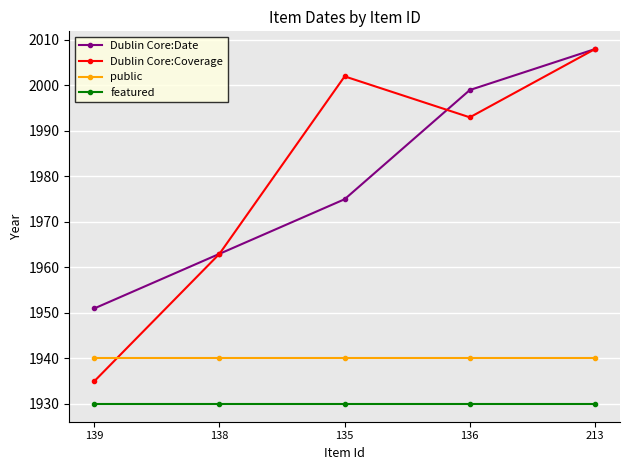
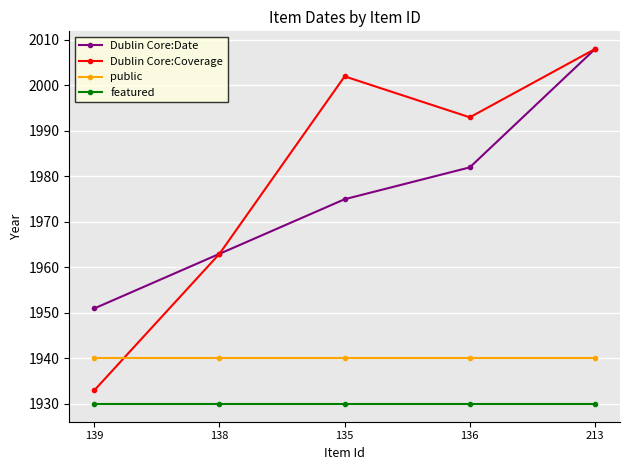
  {
    "Dublin Core:Date": {
      "139": 1951,
      "135": 1975,
-     "136": 1999
+     "136": 1982
    },
    "Dublin Core:Coverage": {
-     "139": 1935,
+     "139": 1933,
      "135": 2002,
      "136": 1993
    },
    "public": {
      "139": 1940,
      "138": 1940,
      "135": 1940,
      "136": 1940,
      "213": 1940
    },
    "featured": {
      "139": 1930,
      "138": 1930,
      "135": 1930,
      "136": 1930,
      "213": 1930
    }
  }
